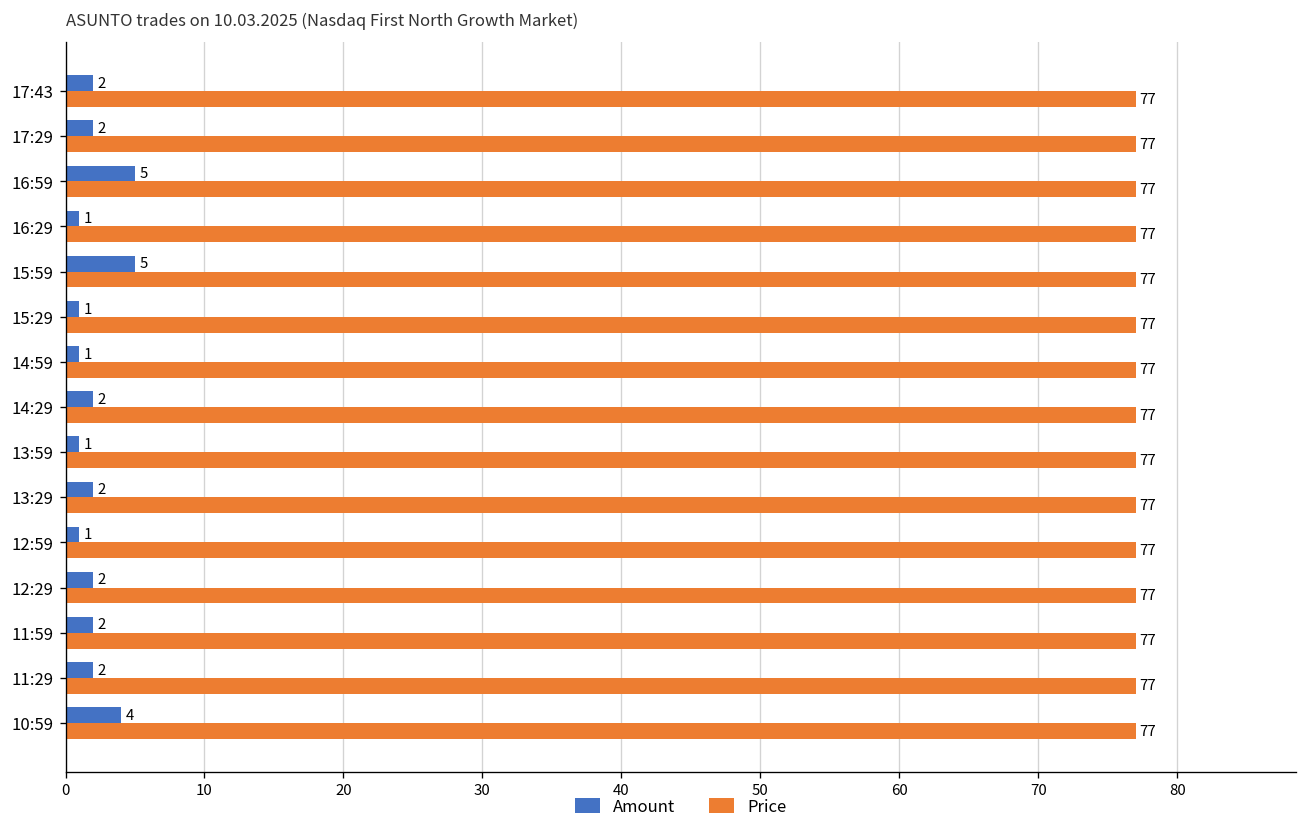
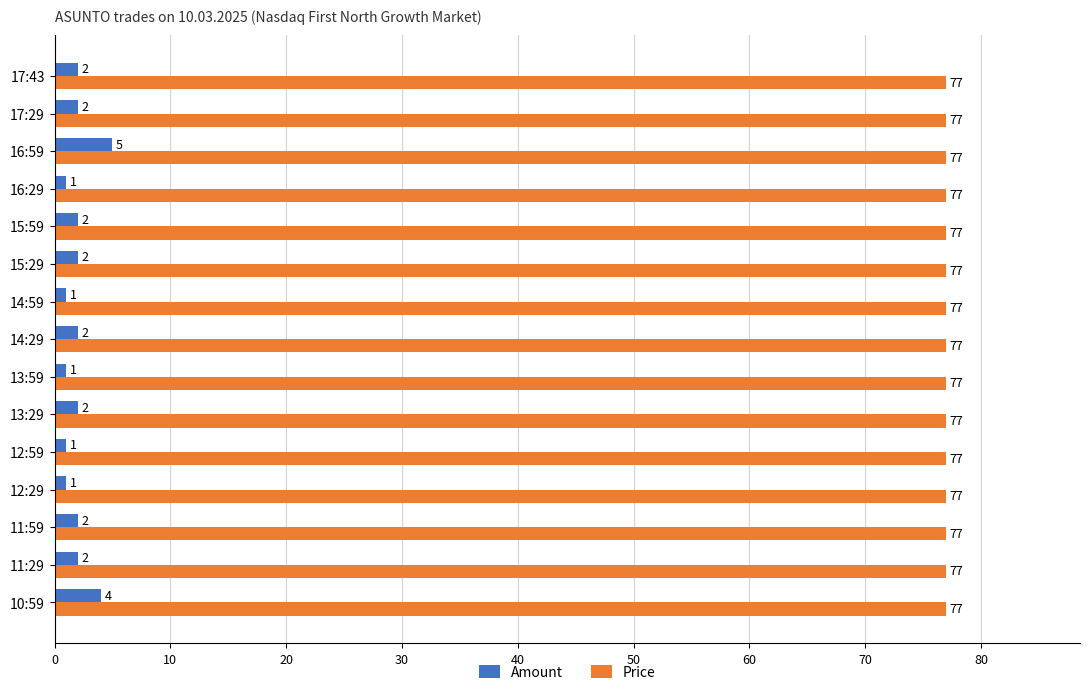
  {
    "Amount": {
      "17:43": 2,
      "17:29": 2,
      "16:59": 5,
      "16:29": 1,
-     "15:59": 5,
-     "15:29": 1,
+     "15:59": 2,
+     "15:29": 2,
      "14:59": 1,
      "14:29": 2,
      "13:59": 1,
      "13:29": 2,
      "12:59": 1,
-     "12:29": 2,
+     "12:29": 1,
      "11:59": 2,
      "11:29": 2,
      "10:59": 4
    },
    "Price": {
      "17:43": 77,
      "17:29": 77,
      "16:59": 77,
      "16:29": 77,
      "15:59": 77,
      "15:29": 77,
      "14:59": 77,
      "14:29": 77,
      "13:59": 77,
      "13:29": 77,
      "12:59": 77,
      "12:29": 77,
      "11:59": 77,
      "11:29": 77,
      "10:59": 77
    }
  }
